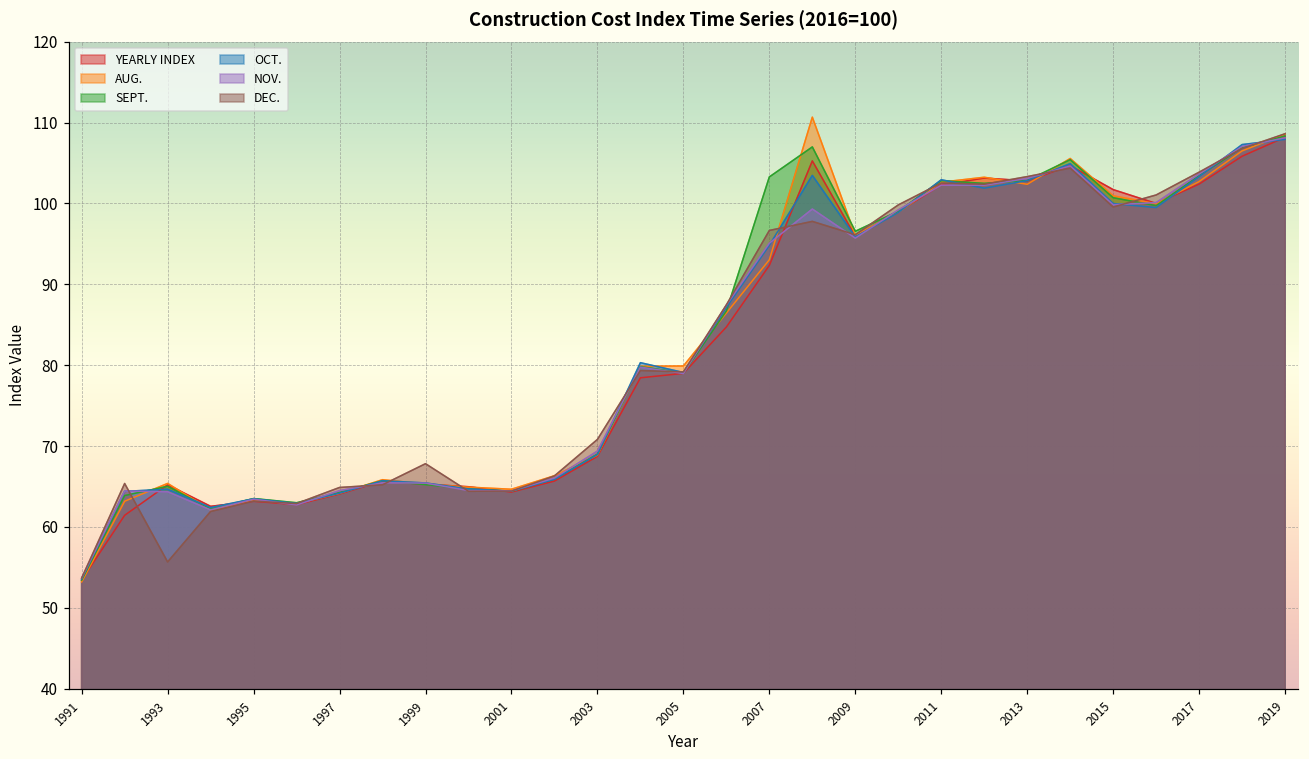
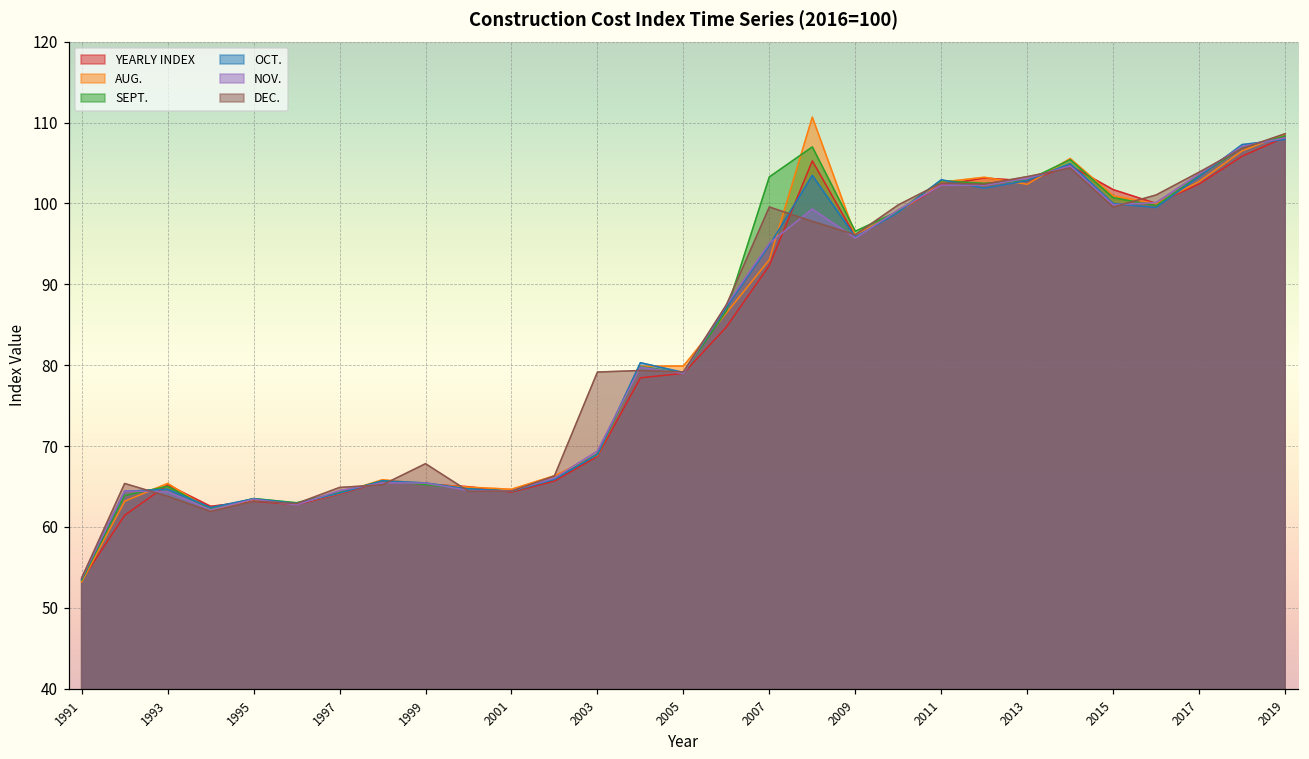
  {
    "YEARLY INDEX": {
      "2007": 92,
      "2015": 102
    },
    "AUG.": {
      "2005": 80,
      "2007": 93,
      "2013": 102
    },
    "SEPT.": {
      "2007": 103,
      "2009": 97
    },
    "NOV.": {
      "2003": 69
    },
    "DEC.": {
-     "1993": 56,
+     "1993": 64,
      "1997": 65,
      "1999": 68,
-     "2003": 71,
-     "2007": 97
+     "2003": 79,
+     "2007": 100
    }
  }
